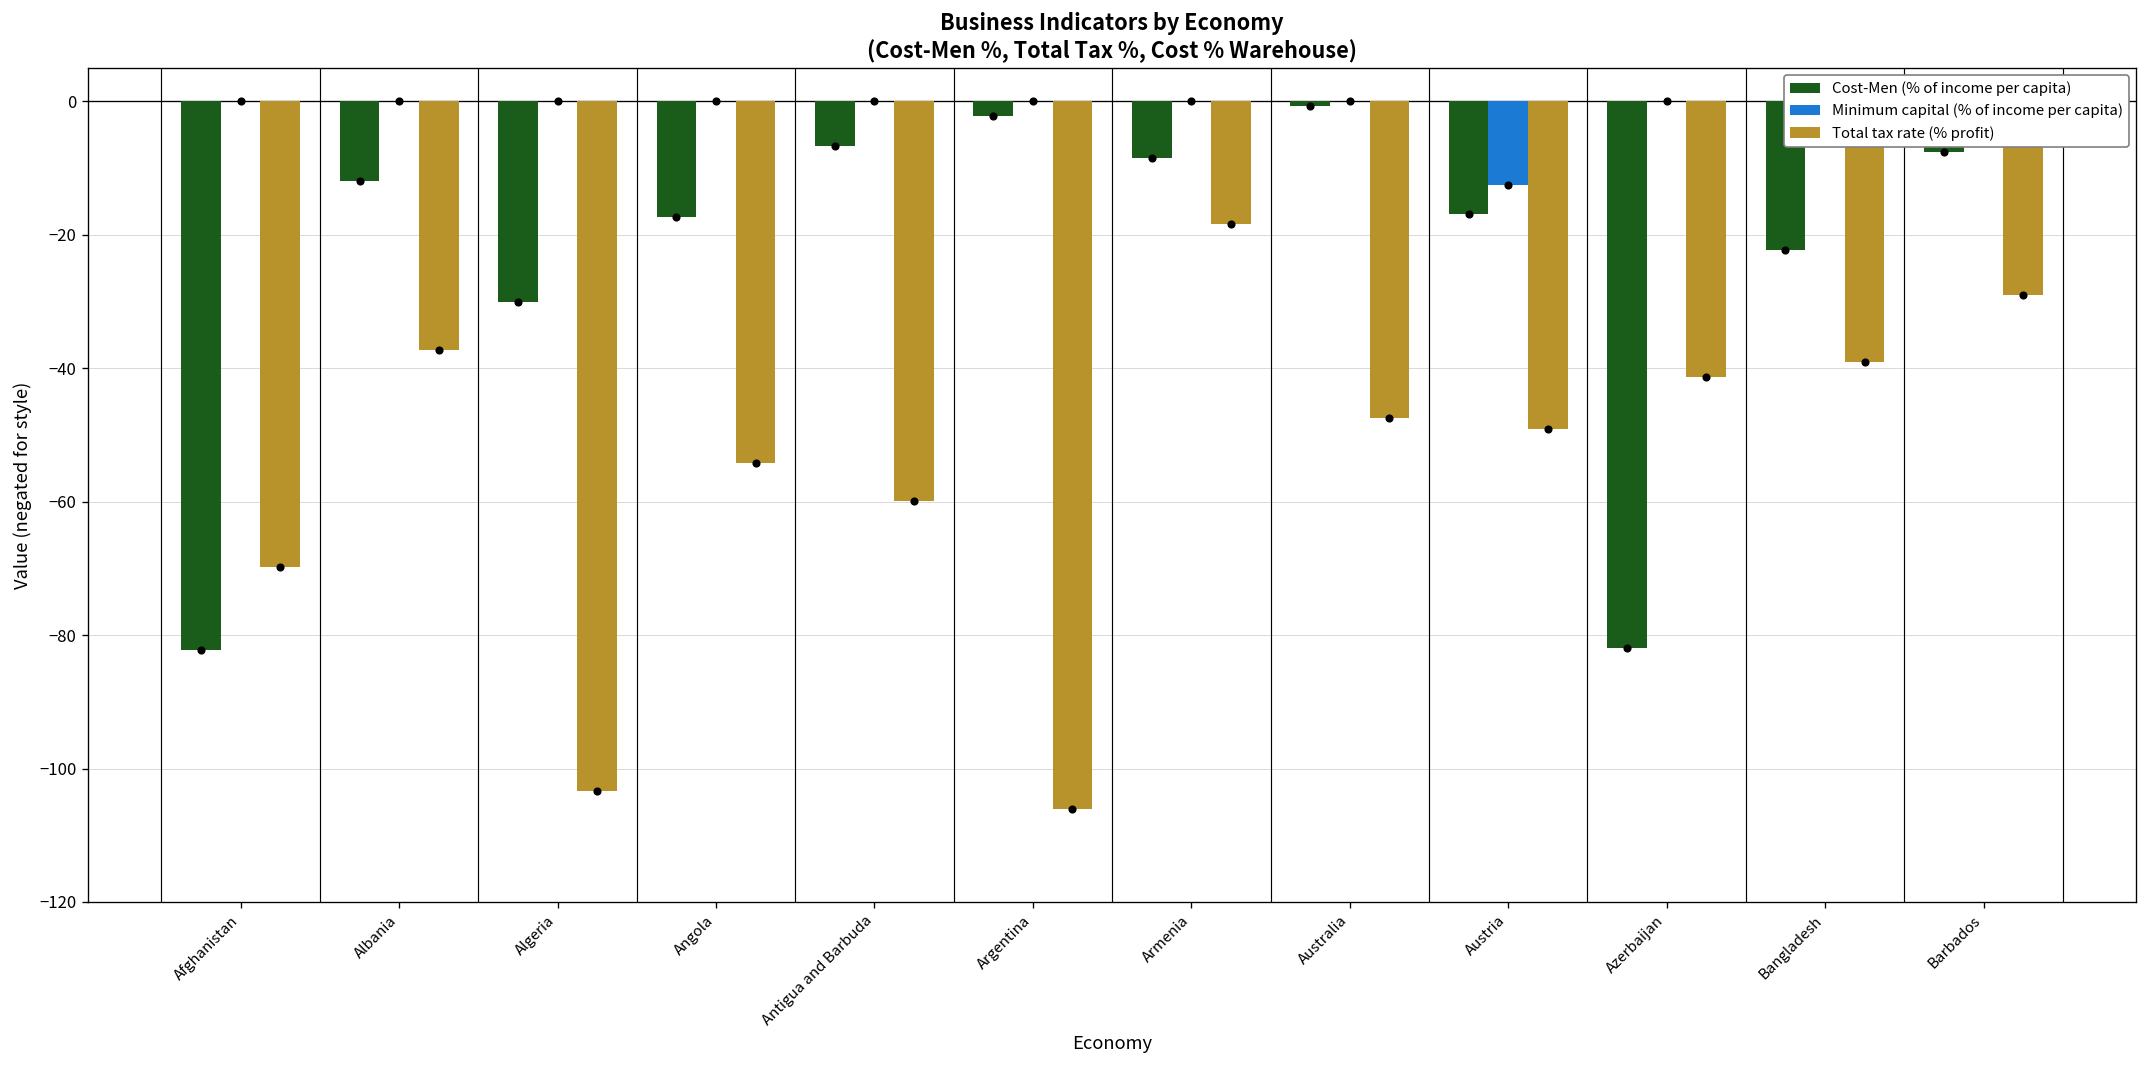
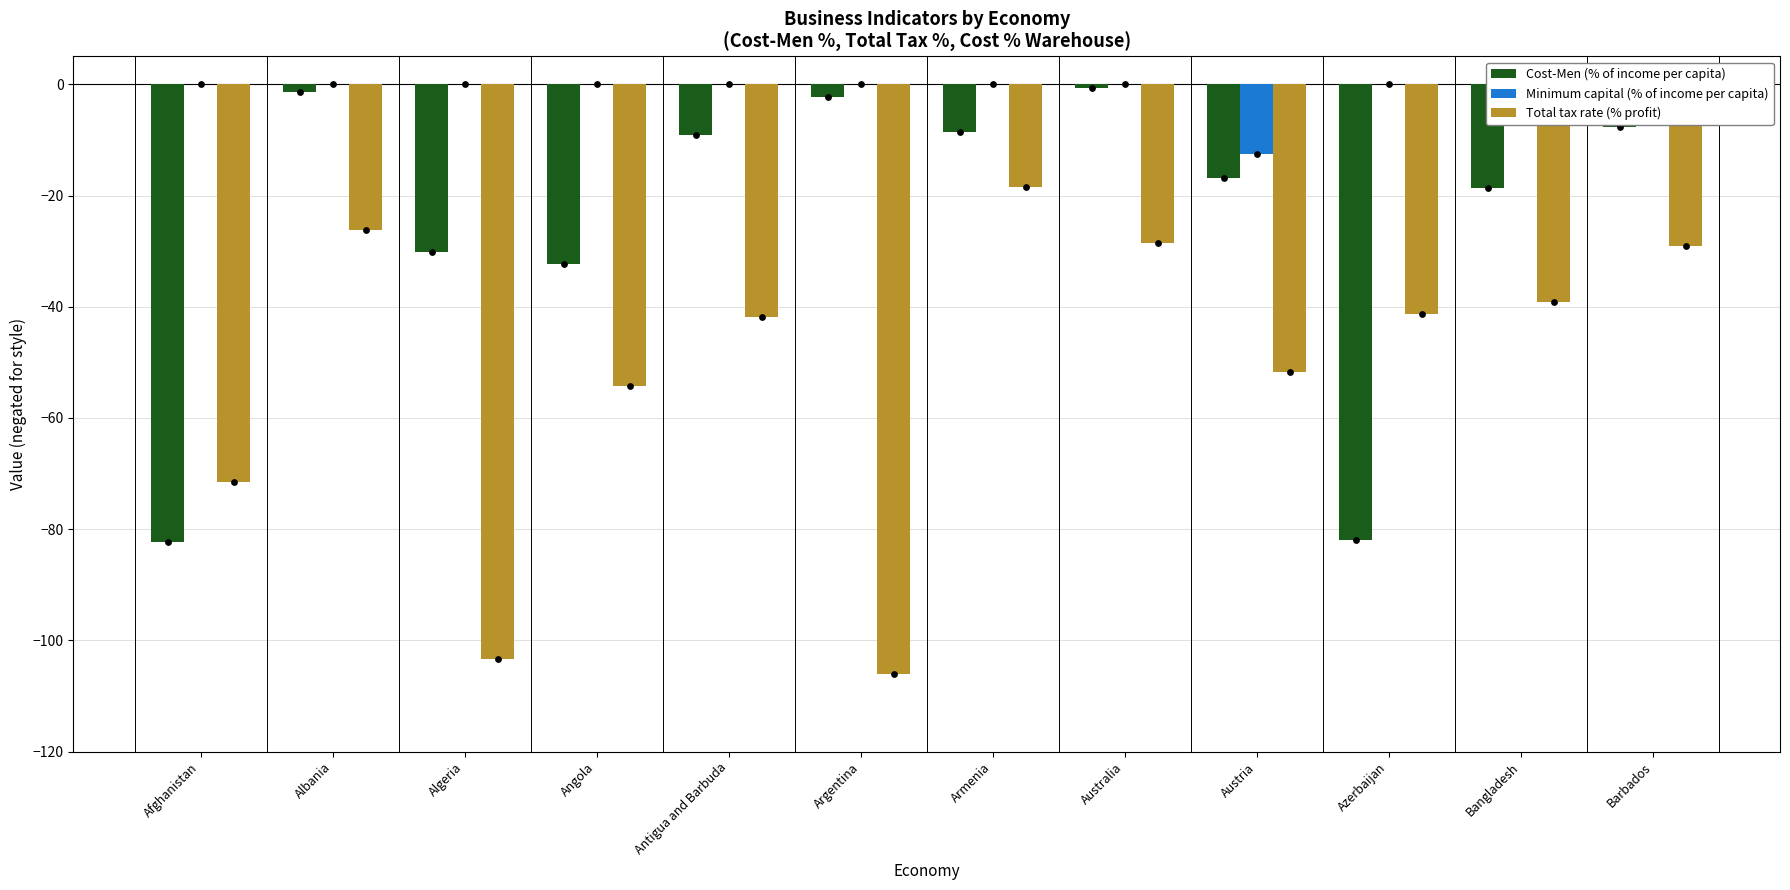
  {
    "Cost-Men (% of income per capita)": {
      "Afghanistan": -82,
-     "Albania": -12,
+     "Albania": -1,
      "Algeria": -30,
-     "Angola": -17,
-     "Antigua and Barbuda": -7,
+     "Angola": -32,
+     "Antigua and Barbuda": -9,
      "Argentina": -2,
      "Armenia": -9,
      "Australia": -1,
      "Austria": -17,
      "Azerbaijan": -82,
-     "Bangladesh": -22,
+     "Bangladesh": -19,
      "Barbados": -8
    },
    "Minimum capital (% of income per capita)": {
      "Afghanistan": 0,
      "Albania": 0,
      "Algeria": 0,
      "Angola": 0,
      "Antigua and Barbuda": 0,
      "Argentina": 0,
      "Armenia": 0,
      "Australia": 0,
      "Austria": -13,
      "Azerbaijan": 0
    },
    "Total tax rate (% profit)": {
-     "Afghanistan": -70,
-     "Albania": -37,
+     "Afghanistan": -71,
+     "Albania": -26,
      "Algeria": -103,
      "Angola": -54,
-     "Antigua and Barbuda": -60,
+     "Antigua and Barbuda": -42,
      "Argentina": -106,
      "Armenia": -18,
-     "Australia": -48,
-     "Austria": -49,
+     "Australia": -29,
+     "Austria": -52,
      "Azerbaijan": -41,
      "Bangladesh": -39,
      "Barbados": -29
    }
  }
